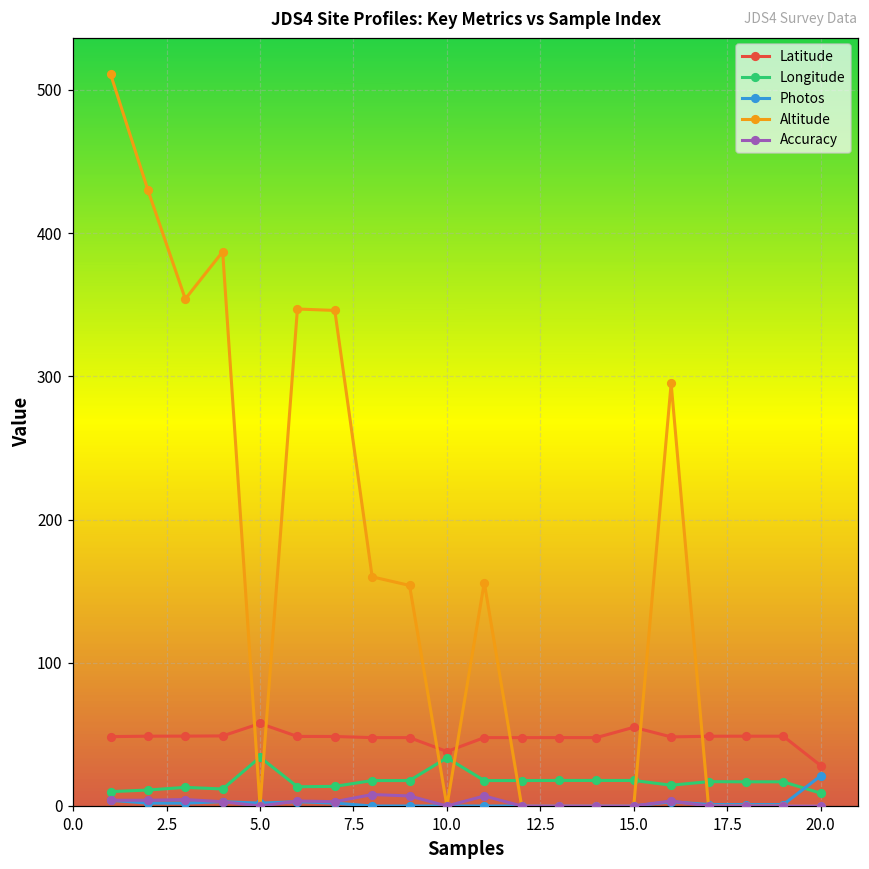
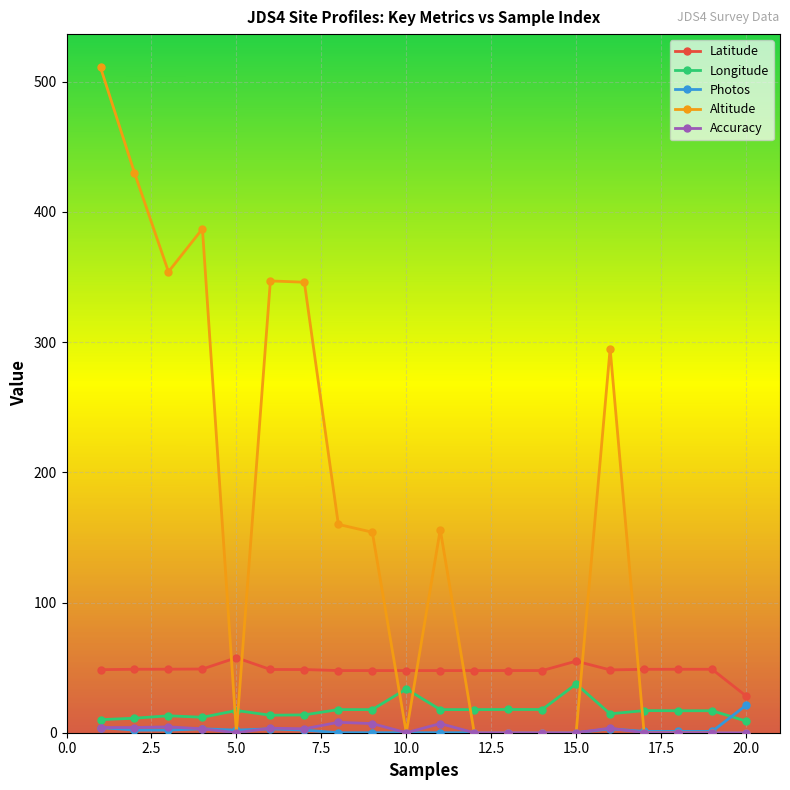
  {
    "Latitude": {
      "5.0": 58,
-     "10.0": 38,
+     "10.0": 48,
      "15.0": 55,
      "20.0": 28
    },
    "Longitude": {
-     "5.0": 34,
+     "5.0": 17,
      "10.0": 34,
-     "15.0": 18,
+     "15.0": 37,
      "20.0": 9
    },
    "Photos": {
      "5.0": 2,
      "20.0": 21
    }
  }
